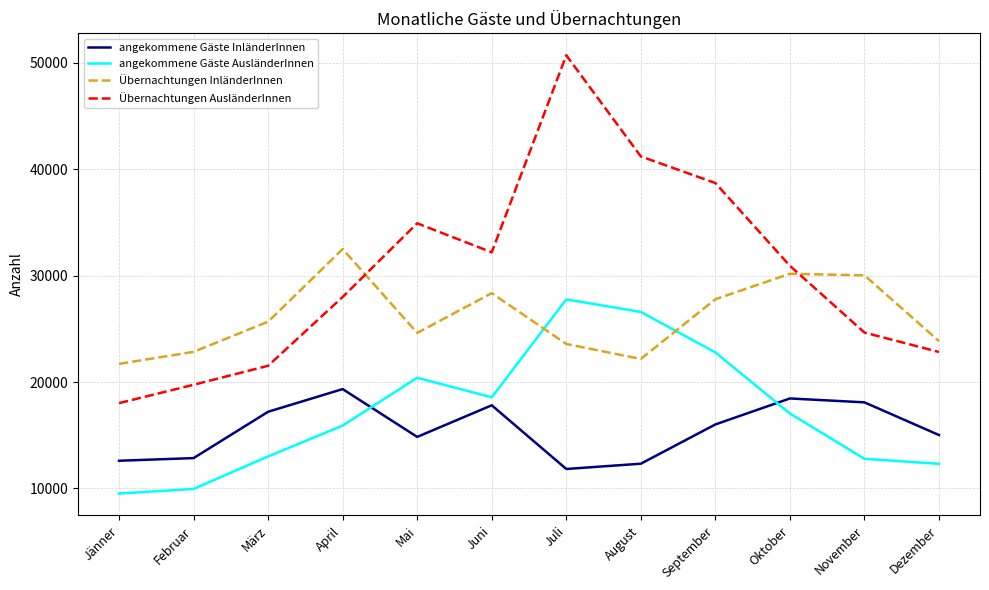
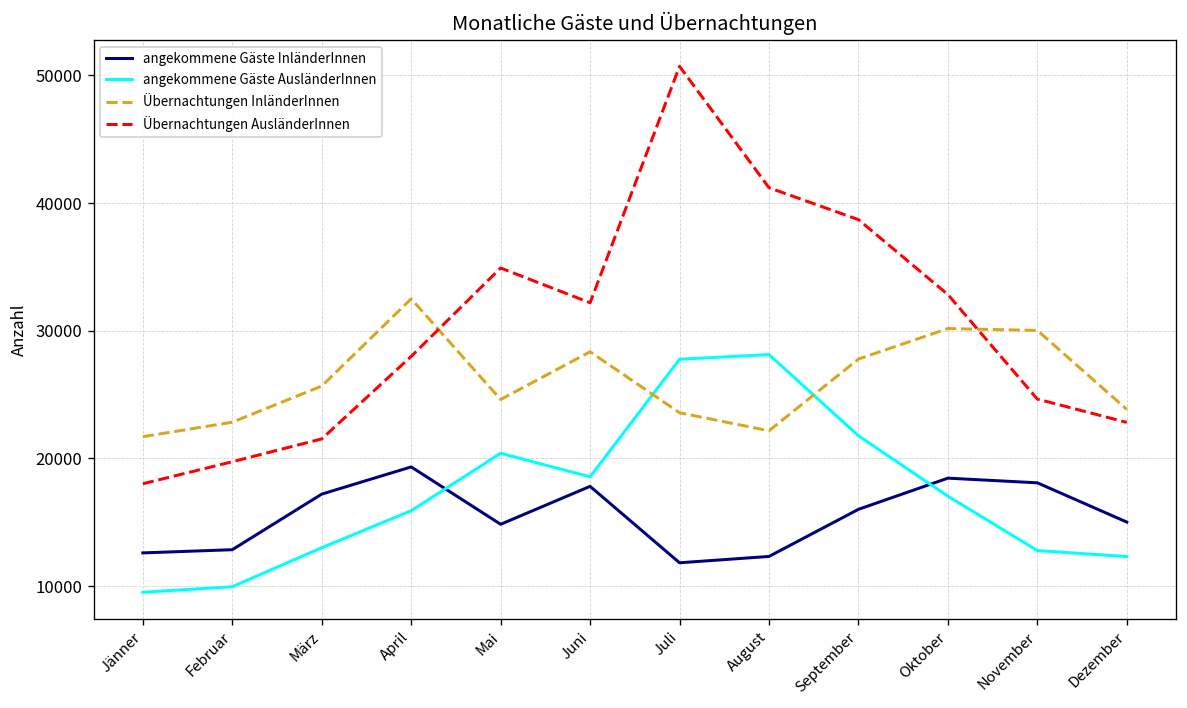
  {
    "angekommene Gäste InländerInnen": {
      "Jänner": 12600,
      "Februar": 12900,
      "März": 17200,
      "April": 19300,
      "Mai": 14800,
      "Juni": 17800,
      "Juli": 11800,
      "August": 12300,
      "September": 16000,
      "Oktober": 18500,
      "November": 18100,
      "Dezember": 15000
    },
    "angekommene Gäste AusländerInnen": {
      "Jänner": 9500,
      "Februar": 10000,
      "März": 13000,
      "April": 15900,
      "Mai": 20400,
      "Juni": 18600,
      "Juli": 27800,
-     "August": 26600,
-     "September": 22800,
+     "August": 28100,
+     "September": 21800,
      "Oktober": 17000,
      "November": 12800,
      "Dezember": 12300
    },
    "Übernachtungen InländerInnen": {
      "Jänner": 21700,
      "Februar": 22800,
      "März": 25700,
      "April": 32500,
      "Mai": 24600,
      "Juni": 28400,
      "Juli": 23600,
      "August": 22200,
      "September": 27800,
      "Oktober": 30200,
      "November": 30000,
      "Dezember": 23800
    },
    "Übernachtungen AusländerInnen": {
      "Jänner": 18000,
      "Februar": 19700,
      "März": 21500,
      "April": 28000,
      "Mai": 34900,
      "Juni": 32200,
      "Juli": 50700,
      "August": 41200,
      "September": 38700,
-     "Oktober": 30900,
+     "Oktober": 32800,
      "November": 24600,
      "Dezember": 22800
    }
  }
